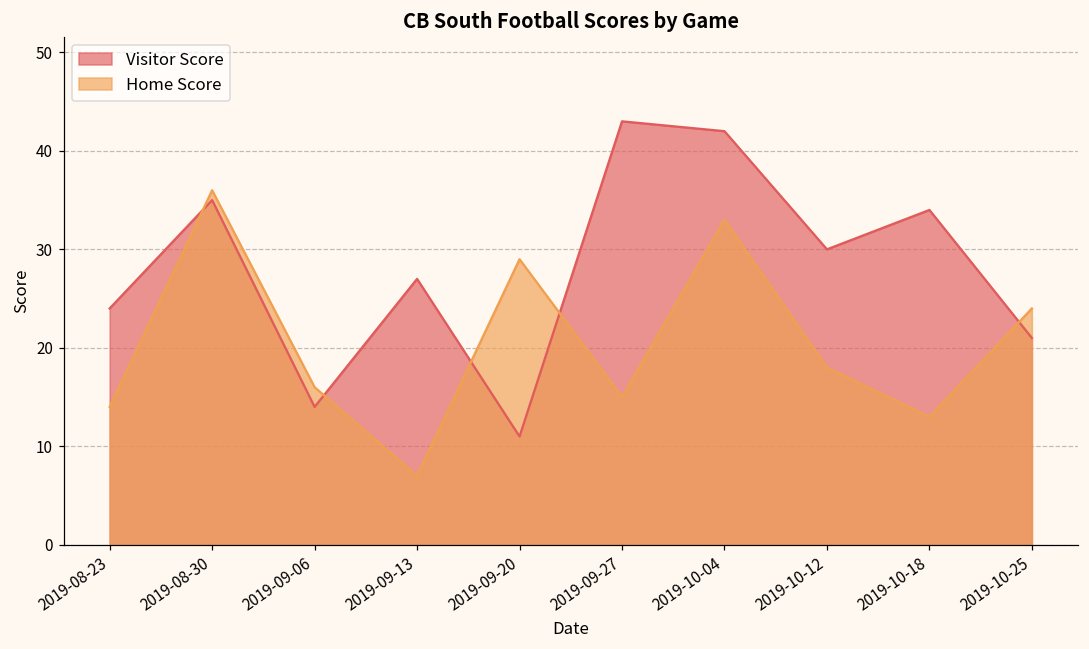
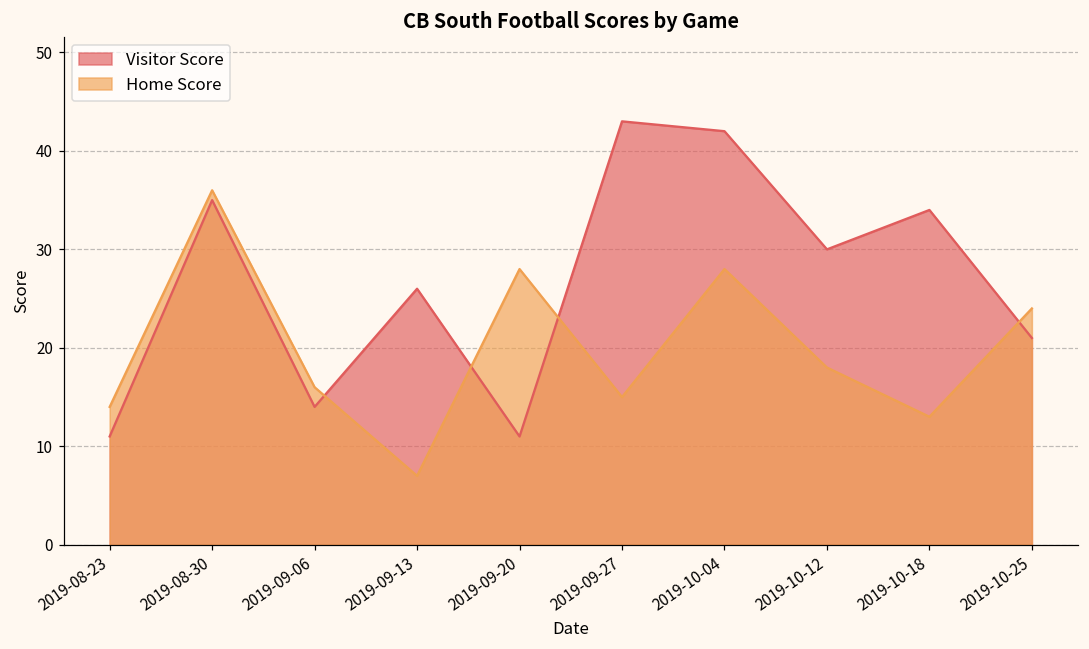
  {
    "Visitor Score": {
-     "2019-08-23": 24,
+     "2019-08-23": 11,
      "2019-08-30": 35,
      "2019-09-06": 14,
-     "2019-09-13": 27,
+     "2019-09-13": 26,
      "2019-09-20": 11,
      "2019-09-27": 43,
      "2019-10-04": 42,
      "2019-10-12": 30,
      "2019-10-18": 34,
      "2019-10-25": 21
    },
    "Home Score": {
      "2019-08-23": 14,
      "2019-08-30": 36,
      "2019-09-06": 16,
      "2019-09-13": 7,
-     "2019-09-20": 29,
+     "2019-09-20": 28,
      "2019-09-27": 15,
-     "2019-10-04": 33,
+     "2019-10-04": 28,
      "2019-10-12": 18,
      "2019-10-18": 13,
      "2019-10-25": 24
    }
  }
